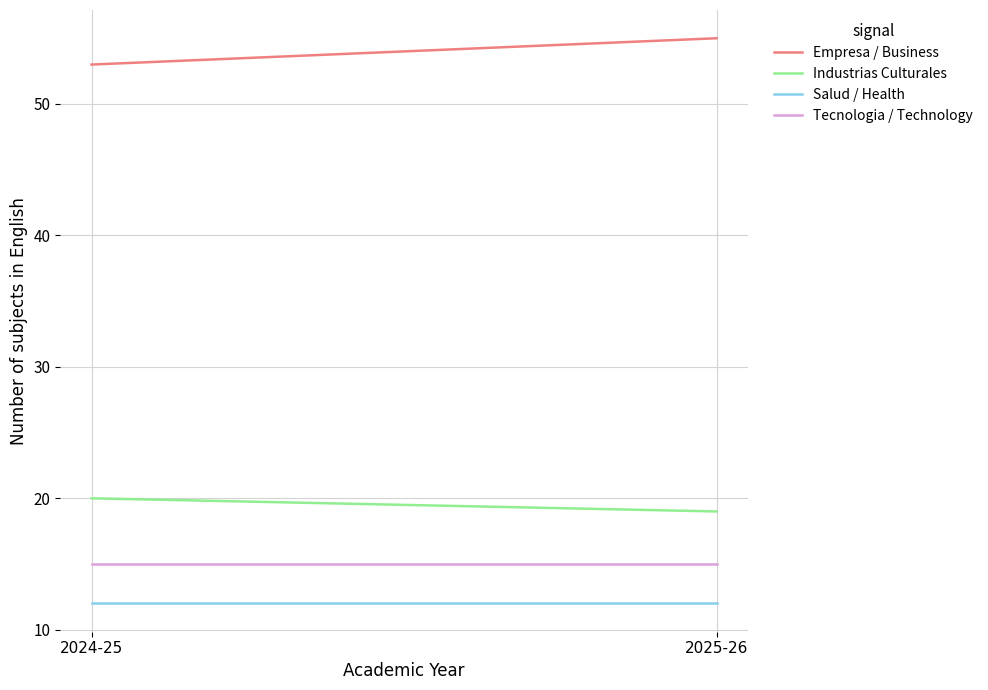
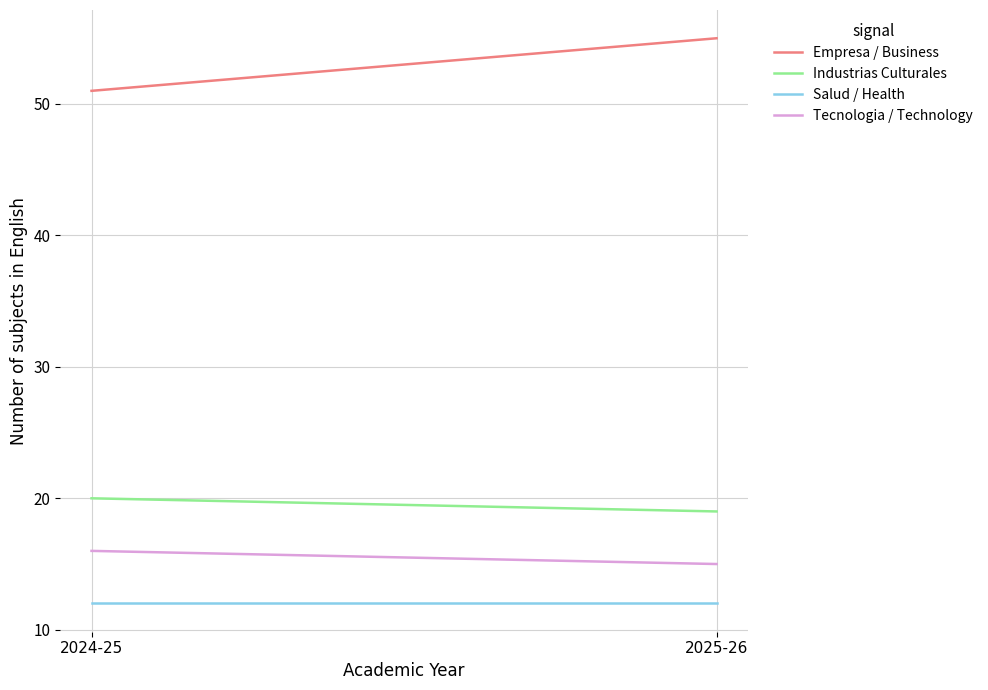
  {
    "Empresa / Business": {
-     "2024-25": 53,
+     "2024-25": 51,
      "2025-26": 55
    },
    "Industrias Culturales": {
      "2024-25": 20,
      "2025-26": 19
    },
    "Salud / Health": {
      "2024-25": 12,
      "2025-26": 12
    },
    "Tecnologia / Technology": {
-     "2024-25": 15,
+     "2024-25": 16,
      "2025-26": 15
    }
  }
